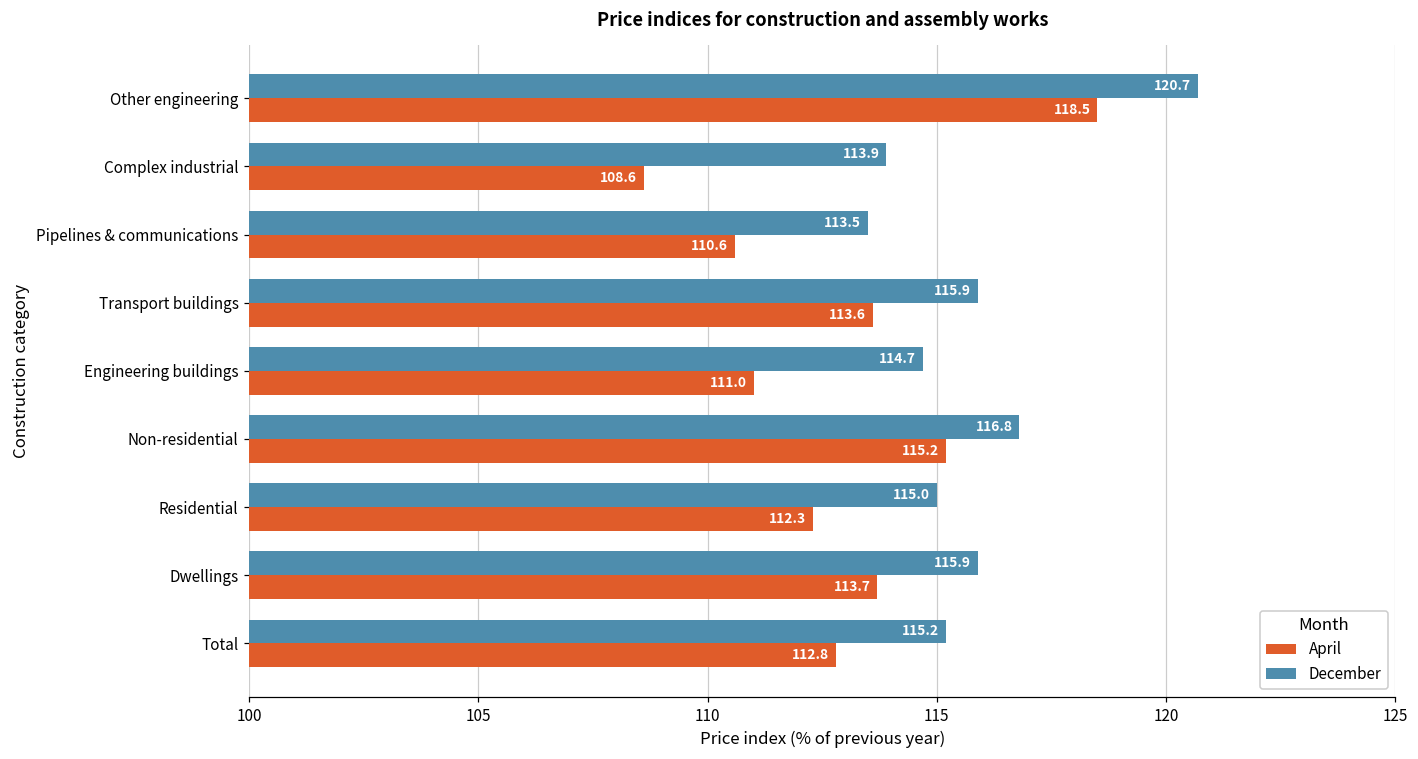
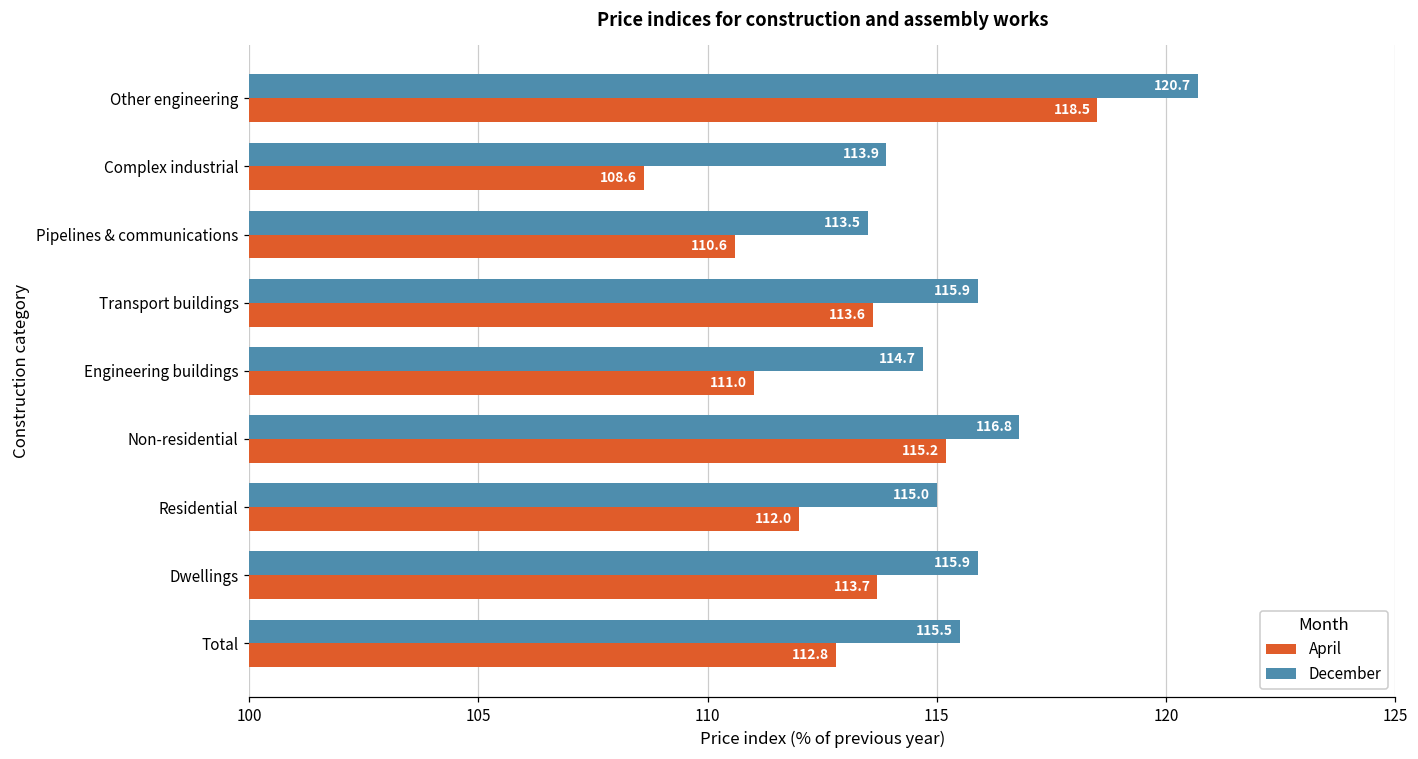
  {
    "April": {
      "Other engineering": 118.5,
      "Complex industrial": 108.6,
      "Pipelines & communications": 110.6,
      "Transport buildings": 113.6,
      "Engineering buildings": 111.0,
      "Non-residential": 115.2,
-     "Residential": 112.3,
+     "Residential": 112.0,
      "Dwellings": 113.7,
      "Total": 112.8
    },
    "December": {
      "Other engineering": 120.7,
      "Complex industrial": 113.9,
      "Pipelines & communications": 113.5,
      "Transport buildings": 115.9,
      "Engineering buildings": 114.7,
      "Non-residential": 116.8,
      "Residential": 115.0,
      "Dwellings": 115.9,
-     "Total": 115.2
+     "Total": 115.5
    }
  }
